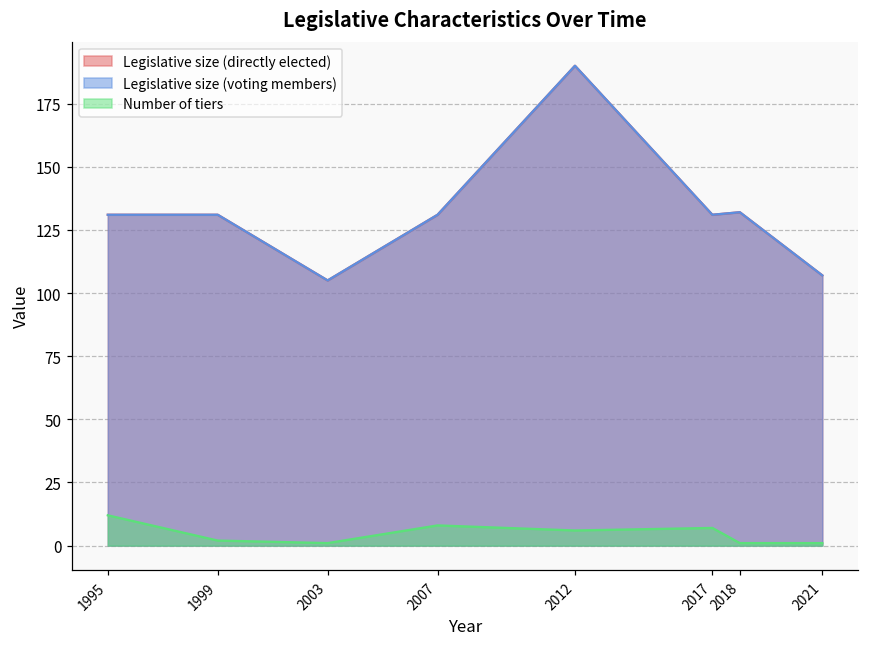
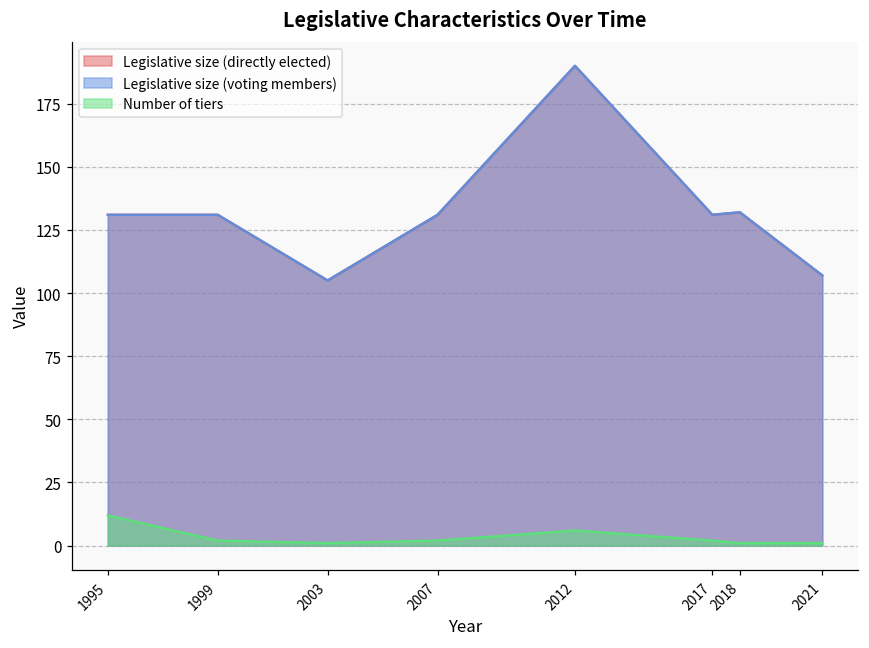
  {
    "Legislative size (voting members)": {
      "1995": 131,
      "1999": 131,
      "2003": 105,
      "2007": 131,
      "2012": 190,
      "2017": 131,
      "2018": 132,
      "2021": 107
    },
    "Number of tiers": {
      "1995": 12,
      "1999": 2,
      "2003": 1,
-     "2007": 8,
+     "2007": 2,
      "2012": 6,
-     "2017": 7,
+     "2017": 2,
      "2018": 1,
      "2021": 1
    }
  }
